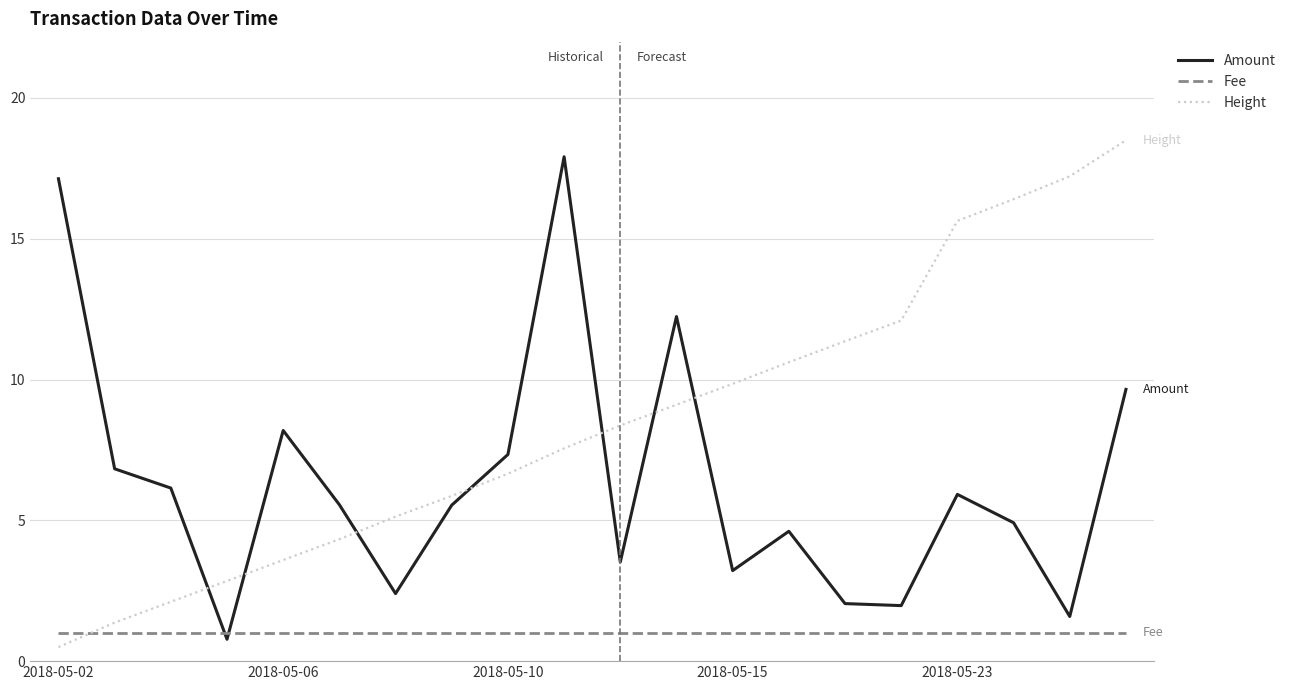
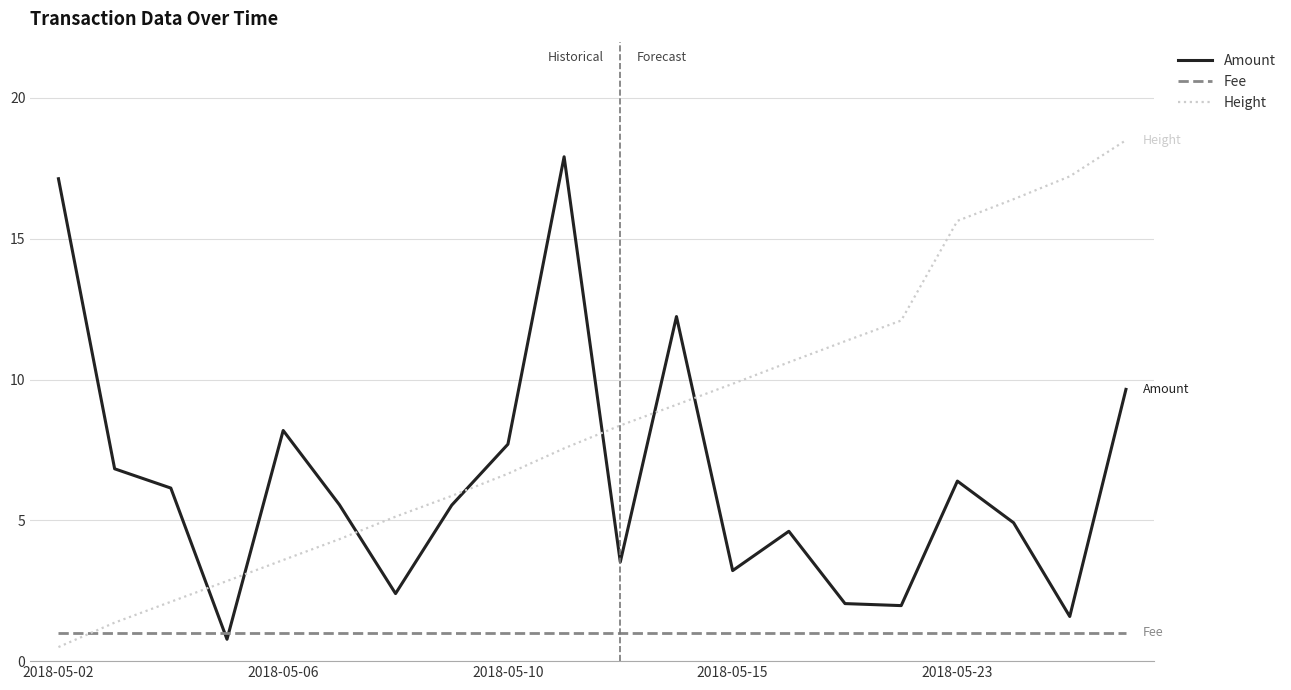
  {
    "Amount": {
      "2018-05-02": 17.1,
      "2018-05-06": 8.2,
-     "2018-05-10": 7.3,
+     "2018-05-10": 7.7,
      "2018-05-15": 3.2,
-     "2018-05-23": 5.9
+     "2018-05-23": 6.4
    },
    "Fee": {
      "2018-05-02": 1.0,
      "2018-05-06": 1.0,
      "2018-05-10": 1.0,
      "2018-05-15": 1.0,
      "2018-05-23": 1.0
    },
    "Height": {
      "2018-05-02": 0.5,
      "2018-05-06": 3.6,
      "2018-05-10": 6.7,
      "2018-05-15": 9.8,
      "2018-05-23": 15.6
    }
  }
